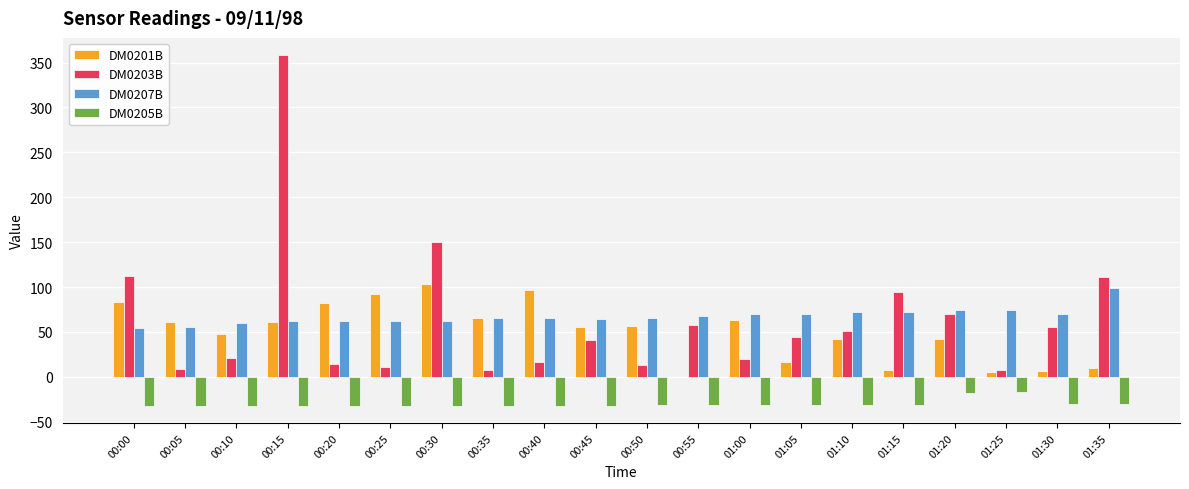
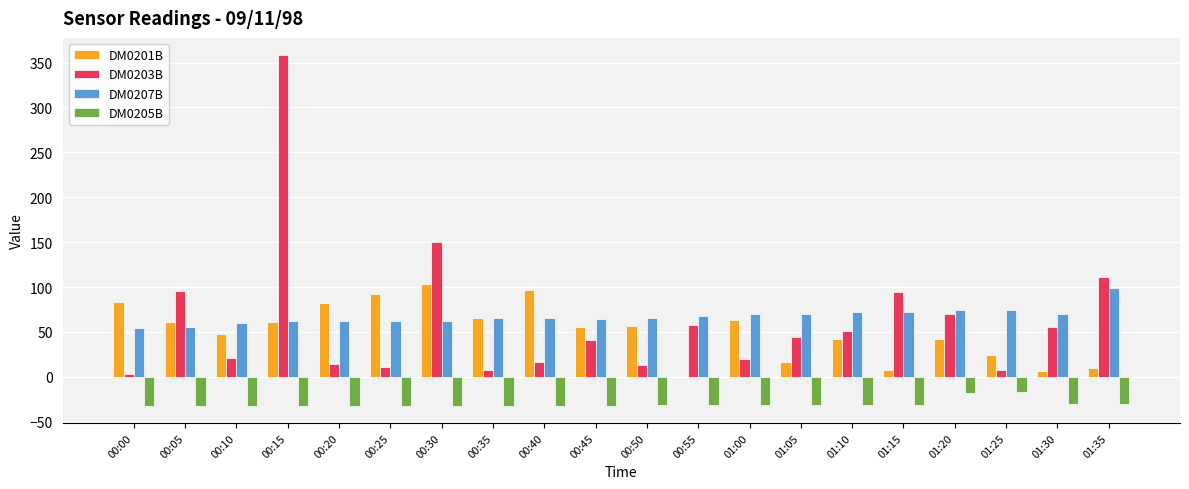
  {
    "DM0201B": {
      "00:00": 80,
      "00:05": 60,
      "00:10": 50,
      "00:15": 60,
      "00:20": 80,
      "00:25": 90,
      "00:30": 100,
      "00:35": 70,
      "00:40": 100,
      "00:45": 60,
      "00:50": 60,
      "00:55": 0,
      "01:00": 60,
      "01:05": 20,
      "01:10": 40,
      "01:15": 10,
      "01:20": 40,
-     "01:25": 10,
+     "01:25": 20,
      "01:30": 10,
      "01:35": 10
    },
    "DM0203B": {
-     "00:00": 110,
-     "00:05": 10,
+     "00:00": 0,
+     "00:05": 100,
      "00:10": 20,
      "00:15": 360,
      "00:20": 10,
      "00:25": 10,
      "00:30": 150,
      "00:35": 10,
      "00:40": 20,
      "00:45": 40,
      "00:50": 10,
      "00:55": 60,
      "01:00": 20,
      "01:05": 40,
      "01:10": 50,
      "01:15": 90,
      "01:20": 70,
      "01:25": 10,
      "01:30": 60,
      "01:35": 110
    },
    "DM0207B": {
      "00:00": 50,
      "00:05": 60,
      "00:10": 60,
      "00:15": 60,
      "00:20": 60,
      "00:25": 60,
      "00:30": 60,
      "00:35": 70,
      "00:40": 70,
      "00:45": 60,
      "00:50": 70,
      "00:55": 70,
      "01:00": 70,
      "01:05": 70,
      "01:10": 70,
      "01:15": 70,
      "01:20": 70,
      "01:25": 70,
      "01:30": 70,
      "01:35": 100
    },
    "DM0205B": {
      "00:00": -30,
      "00:05": -30,
      "00:10": -30,
      "00:15": -30,
      "00:20": -30,
      "00:25": -30,
      "00:30": -30,
      "00:35": -30,
      "00:40": -30,
      "00:45": -30,
      "00:50": -30,
      "00:55": -30,
      "01:00": -30,
      "01:05": -30,
      "01:10": -30,
      "01:15": -30,
      "01:20": -20,
      "01:25": -20,
      "01:30": -30,
      "01:35": -30
    }
  }
